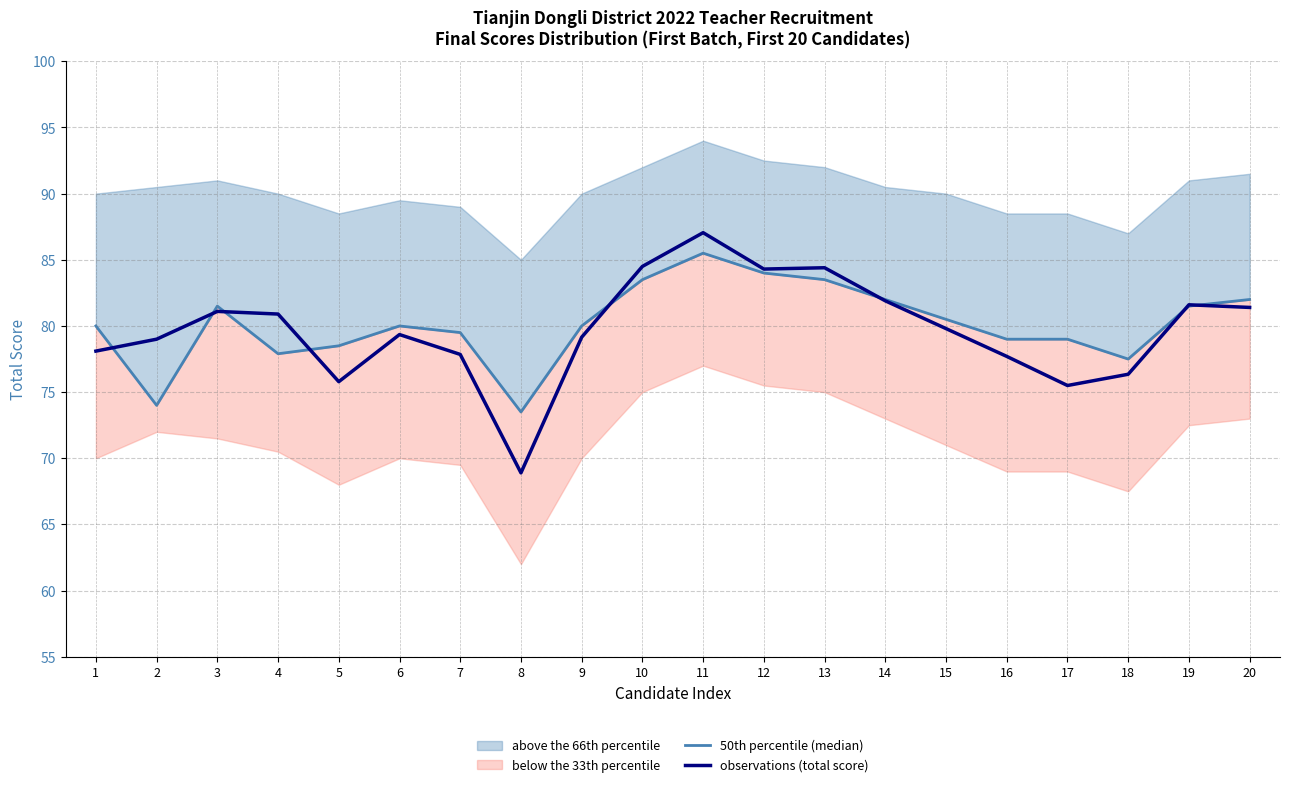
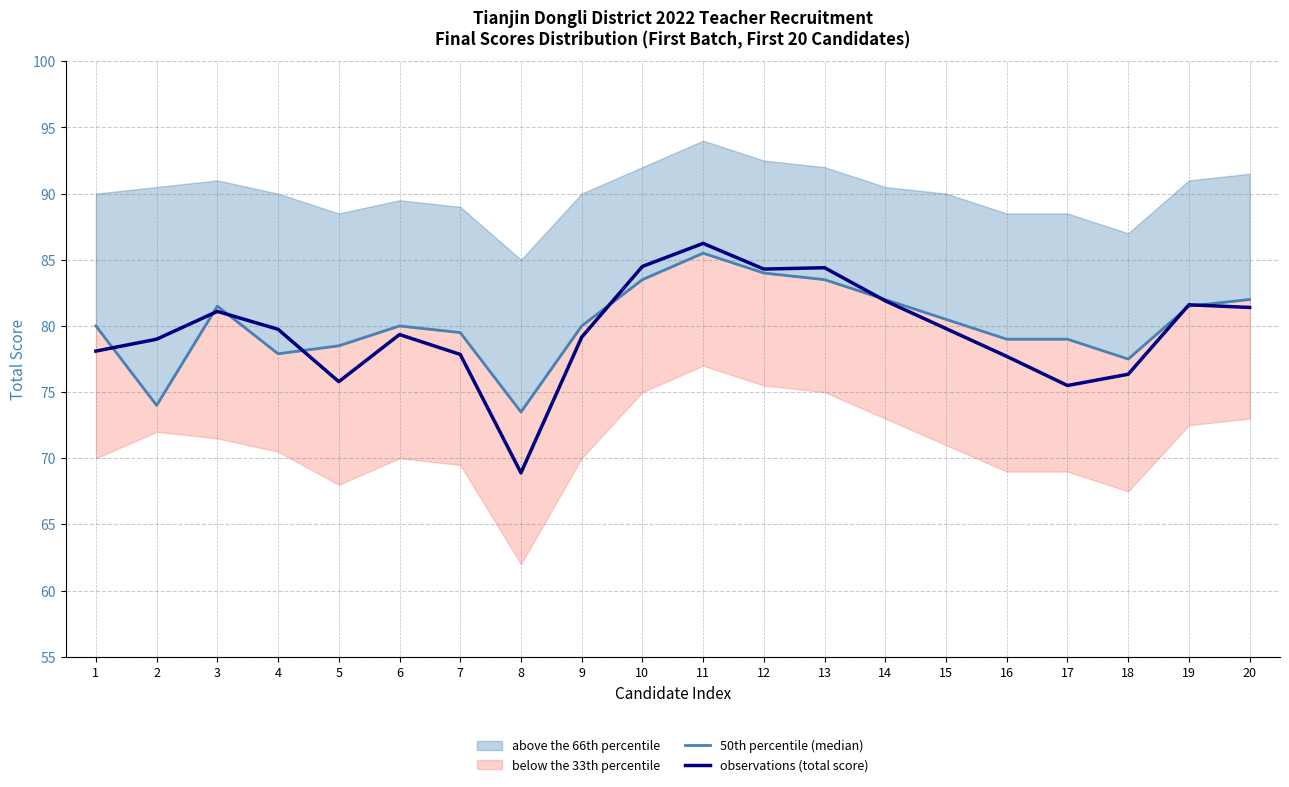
  {
    "below the 33th percentile": {
      "1": 80.0,
      "2": 74.0,
      "3": 81.5,
      "4": 77.9,
      "5": 78.5,
      "6": 80.0,
      "7": 79.5,
      "8": 73.5,
      "9": 80.0,
      "10": 83.5,
      "11": 85.5,
      "12": 84.0,
      "13": 83.5,
      "15": 80.5,
      "16": 79.0,
      "17": 79.0,
      "18": 77.5,
      "20": 82.0
    },
    "observations (total score)": {
      "1": 78.1,
      "2": 79.0,
      "3": 81.1,
-     "4": 80.9,
+     "4": 79.8,
      "5": 75.8,
      "6": 79.4,
      "7": 77.9,
      "8": 68.9,
      "9": 79.2,
      "10": 84.5,
-     "11": 87.1,
+     "11": 86.2,
      "12": 84.3,
      "13": 84.4,
      "15": 79.8,
      "16": 77.7,
      "17": 75.5,
      "18": 76.4,
      "20": 81.4
    }
  }
